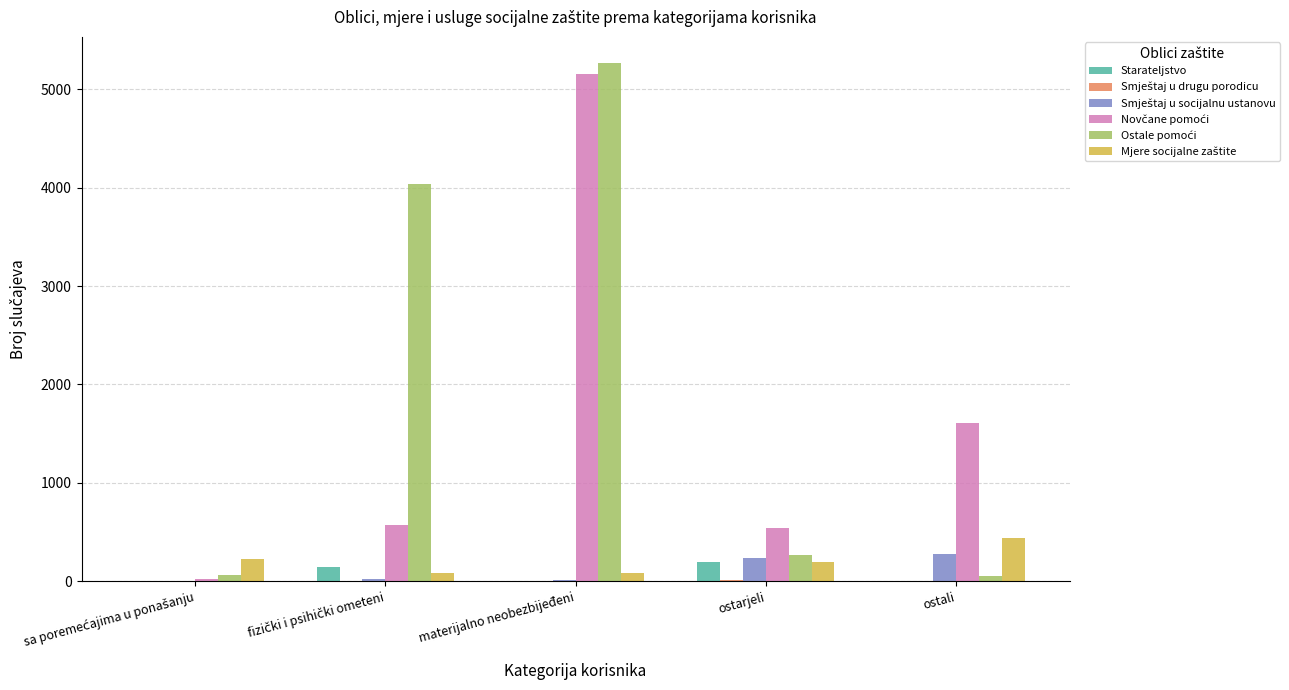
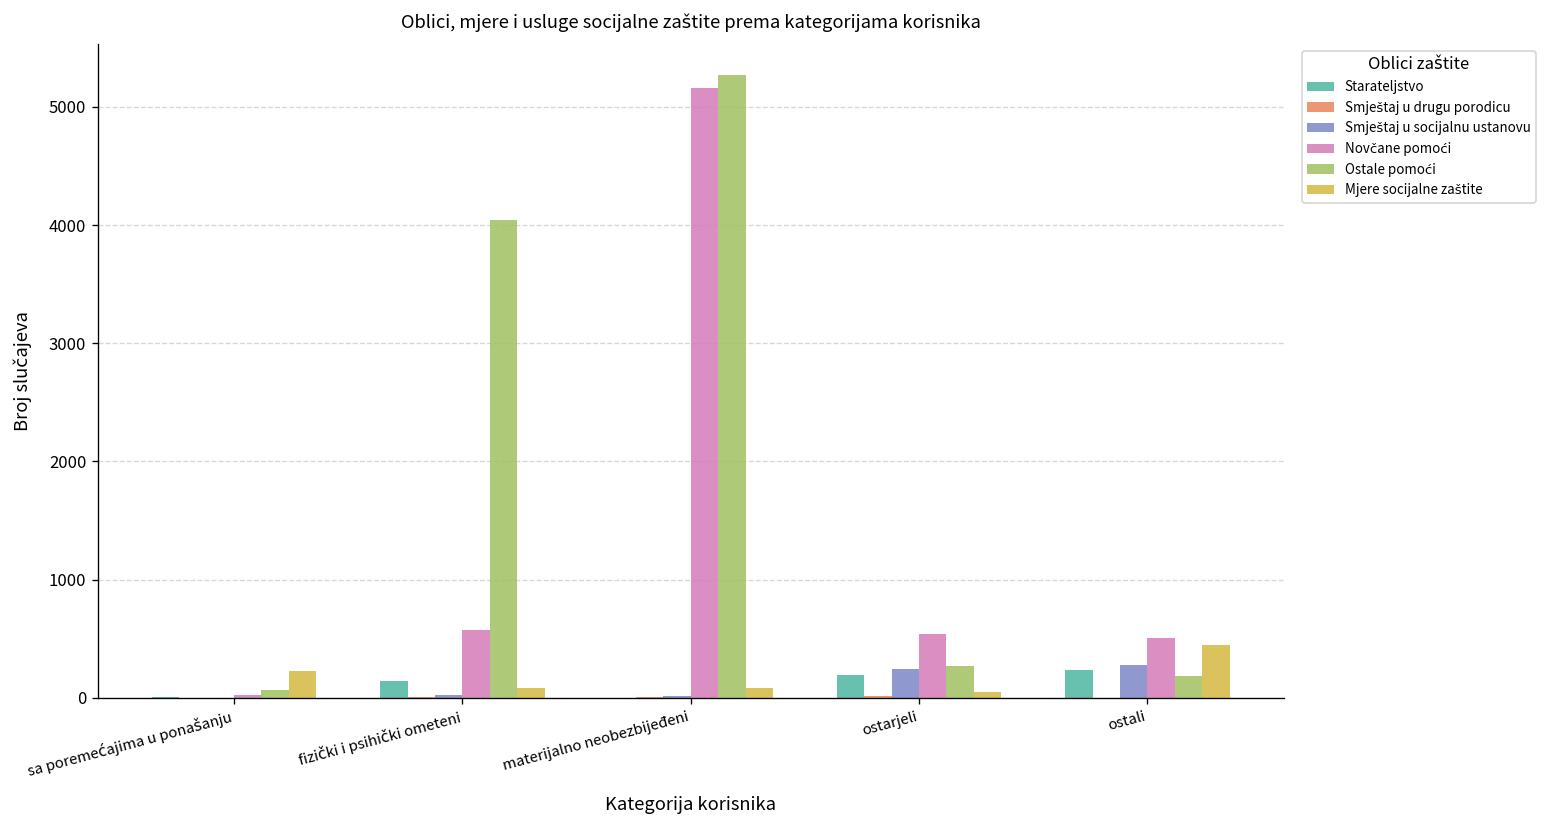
  {
    "Starateljstvo": {
      "fizički i psihički ometeni": 100,
      "ostarjeli": 200,
-     "ostali": 0
+     "ostali": 200
    },
    "Smještaj u drugu porodicu": {
      "sa poremećajima u ponašanju": 0,
      "ostali": 0
    },
    "Smještaj u socijalnu ustanovu": {
      "sa poremećajima u ponašanju": 0,
      "ostarjeli": 200,
      "ostali": 300
    },
    "Novčane pomoći": {
      "sa poremećajima u ponašanju": 0,
      "fizički i psihički ometeni": 600,
      "materijalno neobezbijeđeni": 5200,
      "ostarjeli": 500,
-     "ostali": 1600
+     "ostali": 500
    },
    "Ostale pomoći": {
      "sa poremećajima u ponašanju": 100,
      "fizički i psihički ometeni": 4000,
      "materijalno neobezbijeđeni": 5300,
      "ostarjeli": 300,
-     "ostali": 100
+     "ostali": 200
    },
    "Mjere socijalne zaštite": {
      "sa poremećajima u ponašanju": 200,
      "fizički i psihički ometeni": 100,
      "materijalno neobezbijeđeni": 100,
-     "ostarjeli": 200,
+     "ostarjeli": 0,
      "ostali": 400
    }
  }
